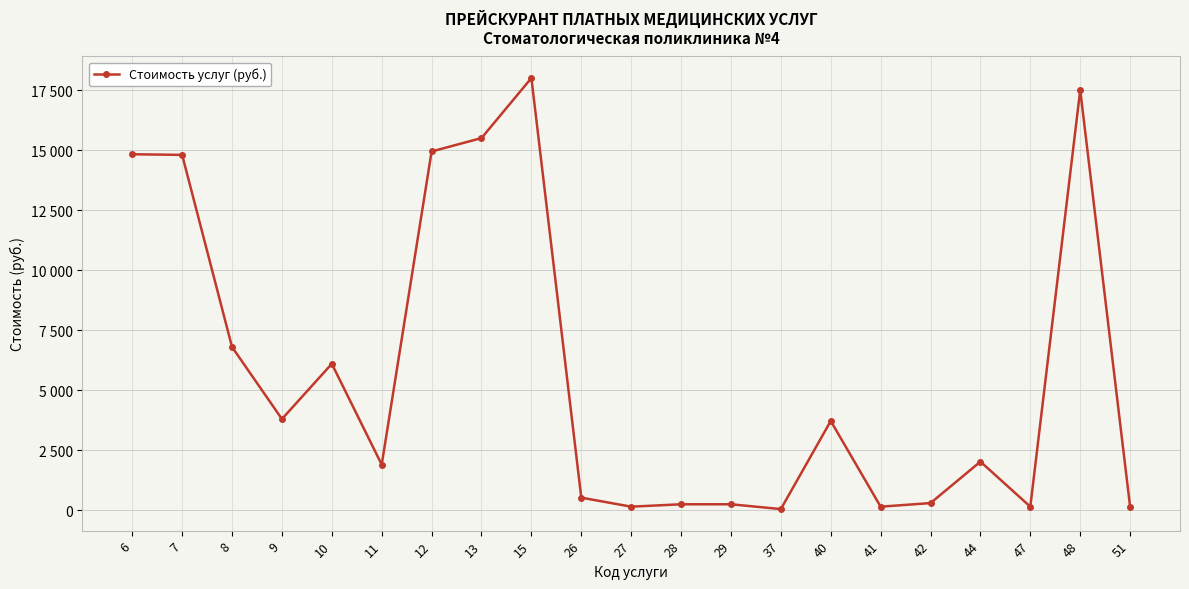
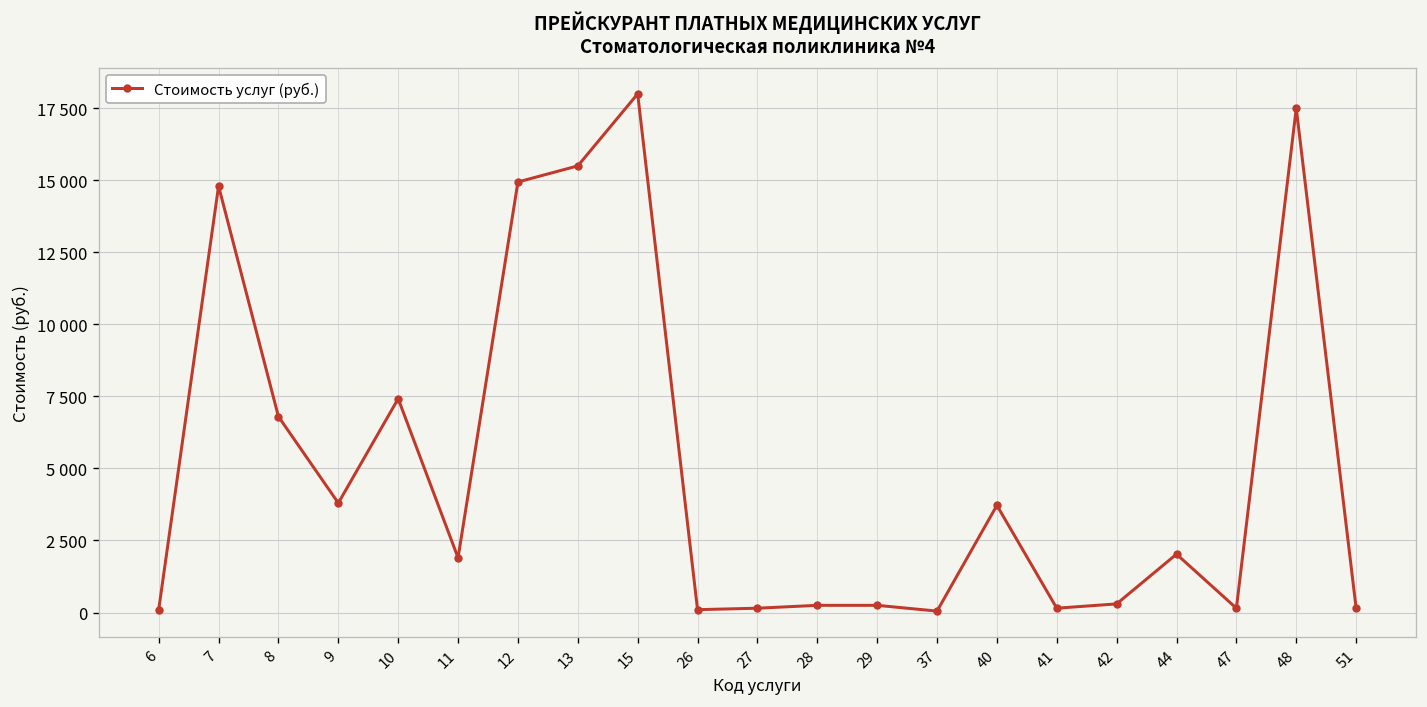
  {
-   "6": 14800,
+   "6": 100,
    "7": 14800,
    "8": 6800,
    "9": 3800,
-   "10": 6100,
+   "10": 7400,
    "11": 1900,
    "12": 14900,
    "13": 15500,
    "15": 18000,
-   "26": 500,
+   "26": 100,
    "27": 200,
    "28": 300,
    "29": 300,
    "37": 100,
    "40": 3700,
    "41": 200,
    "42": 300,
    "44": 2000,
    "47": 200,
    "48": 17500,
    "51": 200
  }
